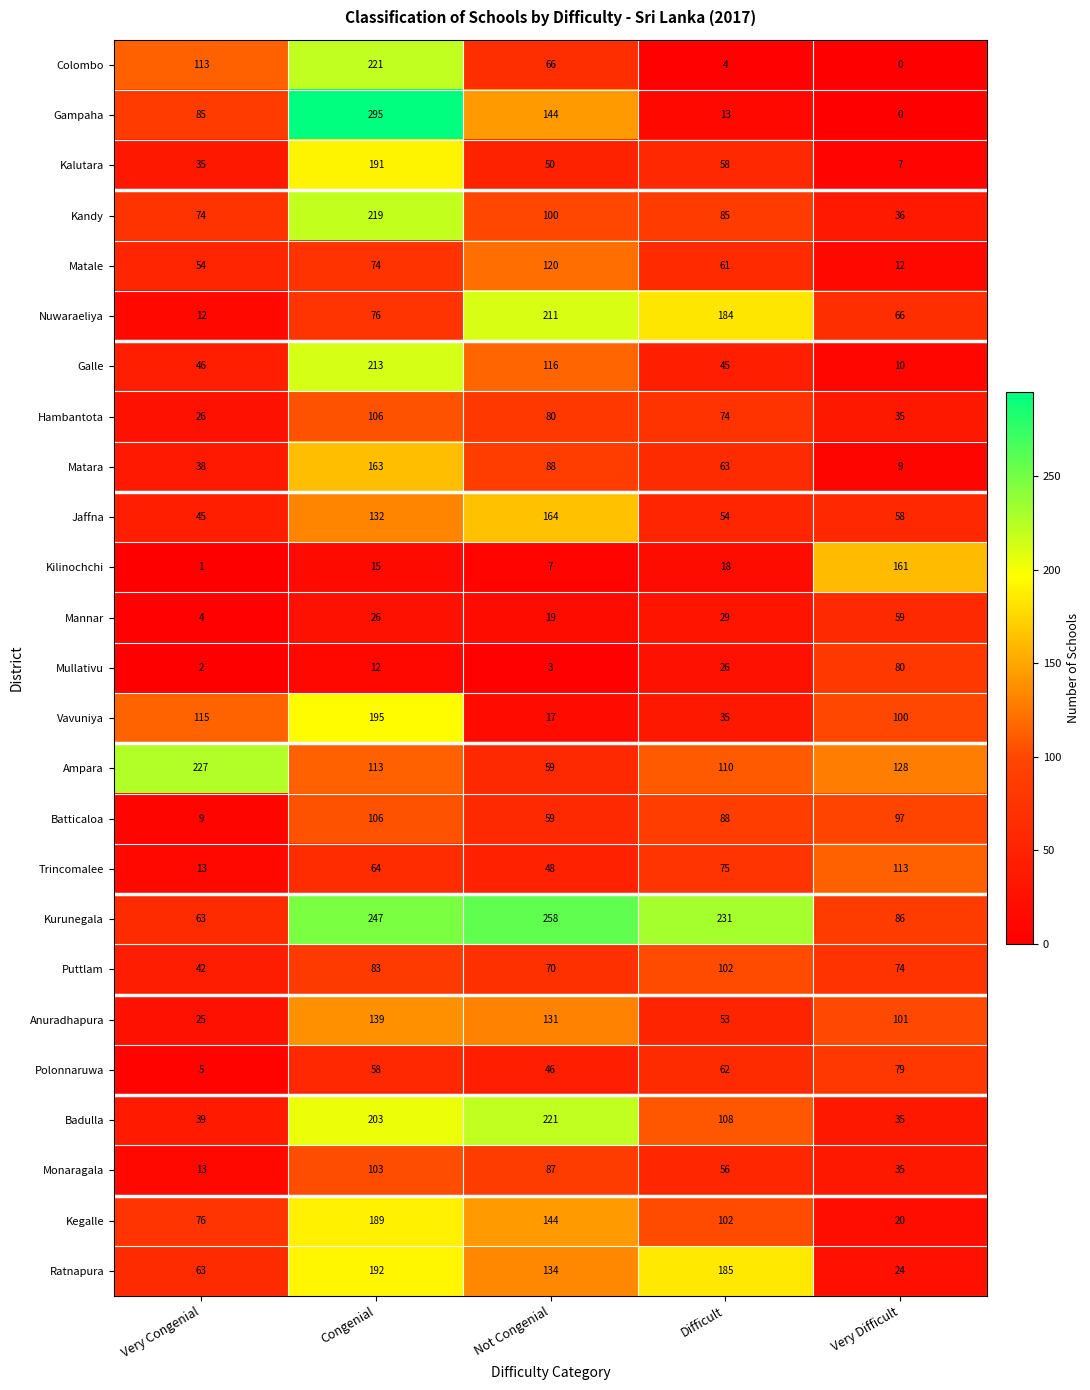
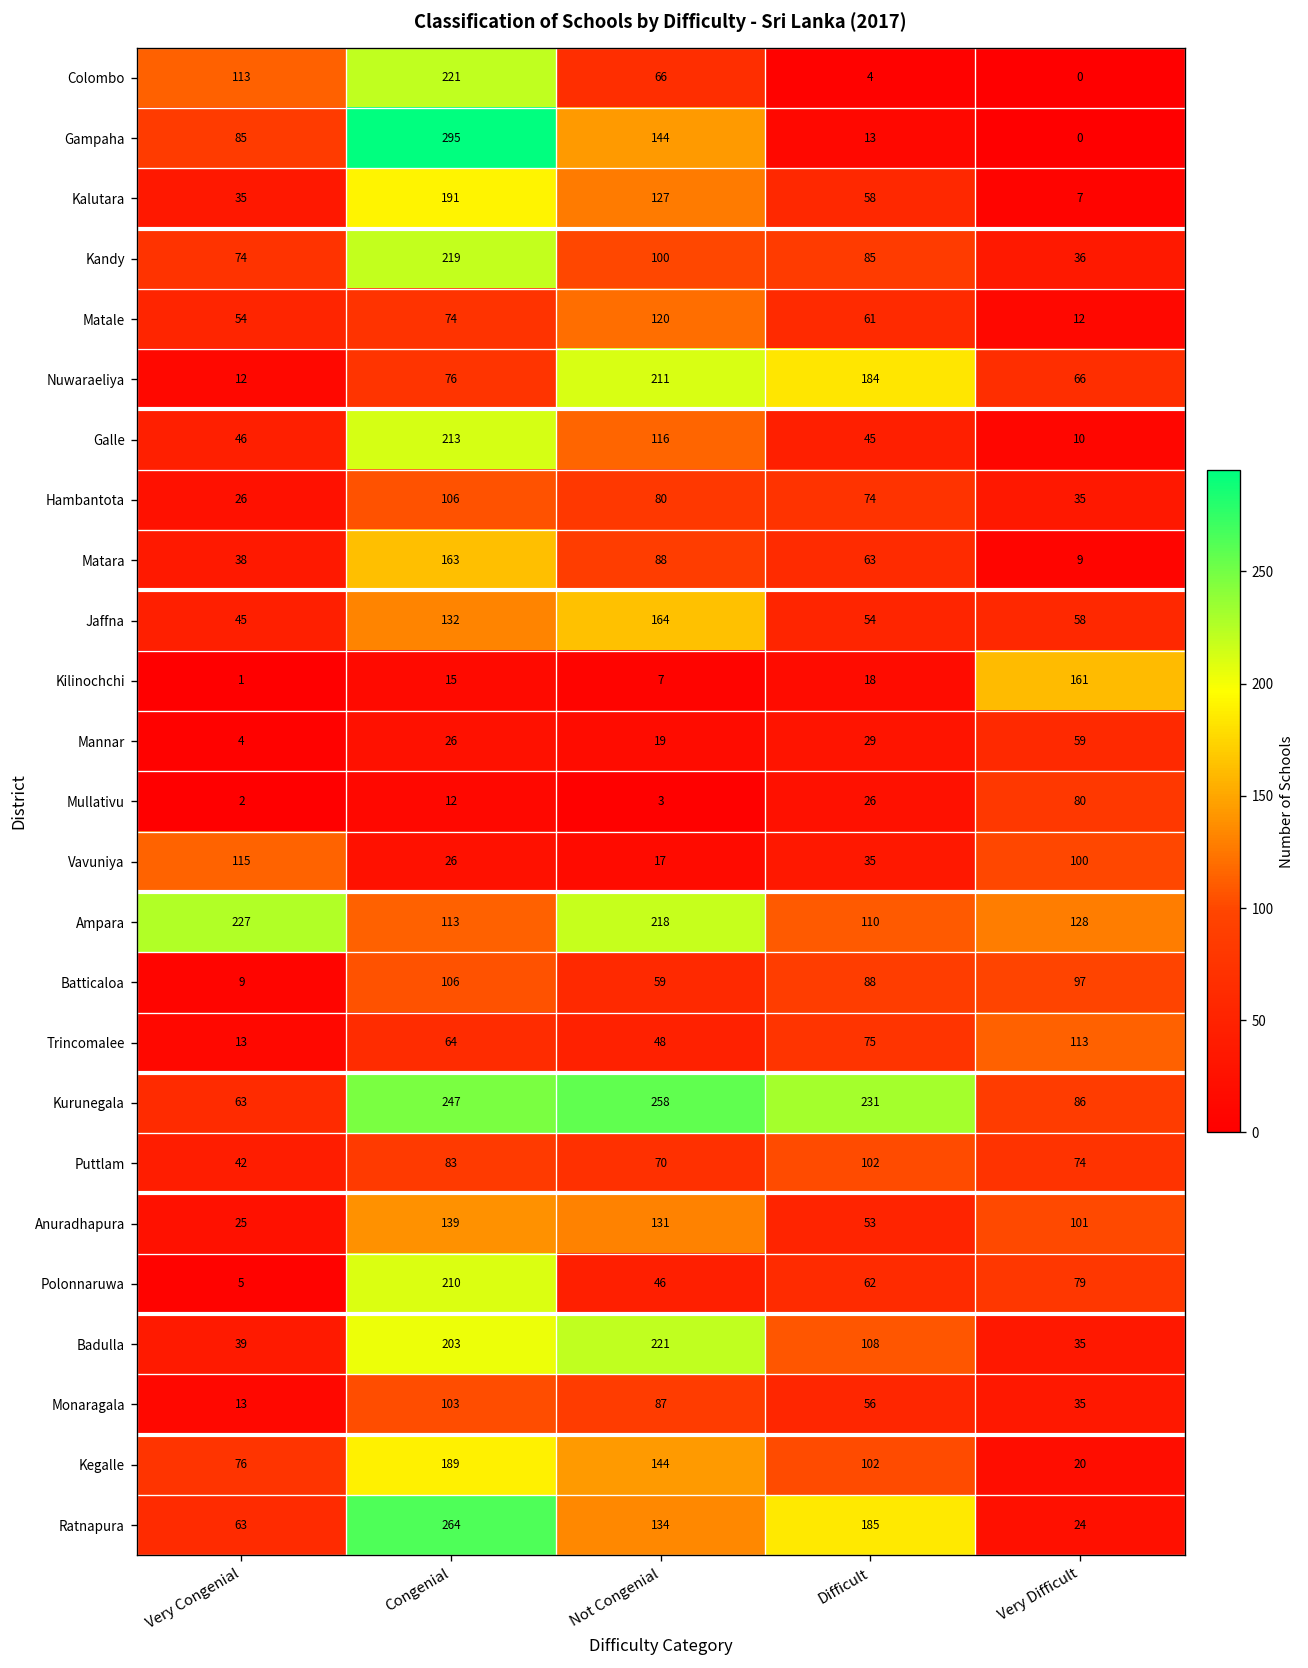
  {
    "Colombo": {
      "Very Congenial": 113,
      "Congenial": 221,
      "Not Congenial": 66,
      "Difficult": 4,
      "Very Difficult": 0
    },
    "Gampaha": {
      "Very Congenial": 85,
      "Congenial": 295,
      "Not Congenial": 144,
      "Difficult": 13,
      "Very Difficult": 0
    },
    "Kalutara": {
      "Very Congenial": 35,
      "Congenial": 191,
-     "Not Congenial": 50,
+     "Not Congenial": 127,
      "Difficult": 58,
      "Very Difficult": 7
    },
    "Kandy": {
      "Very Congenial": 74,
      "Congenial": 219,
      "Not Congenial": 100,
      "Difficult": 85,
      "Very Difficult": 36
    },
    "Matale": {
      "Very Congenial": 54,
      "Congenial": 74,
      "Not Congenial": 120,
      "Difficult": 61,
      "Very Difficult": 12
    },
    "Nuwaraeliya": {
      "Very Congenial": 12,
      "Congenial": 76,
      "Not Congenial": 211,
      "Difficult": 184,
      "Very Difficult": 66
    },
    "Galle": {
      "Very Congenial": 46,
      "Congenial": 213,
      "Not Congenial": 116,
      "Difficult": 45,
      "Very Difficult": 10
    },
    "Hambantota": {
      "Very Congenial": 26,
      "Congenial": 106,
      "Not Congenial": 80,
      "Difficult": 74,
      "Very Difficult": 35
    },
    "Matara": {
      "Very Congenial": 38,
      "Congenial": 163,
      "Not Congenial": 88,
      "Difficult": 63,
      "Very Difficult": 9
    },
    "Jaffna": {
      "Very Congenial": 45,
      "Congenial": 132,
      "Not Congenial": 164,
      "Difficult": 54,
      "Very Difficult": 58
    },
    "Kilinochchi": {
      "Very Congenial": 1,
      "Congenial": 15,
      "Not Congenial": 7,
      "Difficult": 18,
      "Very Difficult": 161
    },
    "Mannar": {
      "Very Congenial": 4,
      "Congenial": 26,
      "Not Congenial": 19,
      "Difficult": 29,
      "Very Difficult": 59
    },
    "Mullativu": {
      "Very Congenial": 2,
      "Congenial": 12,
      "Not Congenial": 3,
      "Difficult": 26,
      "Very Difficult": 80
    },
    "Vavuniya": {
      "Very Congenial": 115,
-     "Congenial": 195,
+     "Congenial": 26,
      "Not Congenial": 17,
      "Difficult": 35,
      "Very Difficult": 100
    },
    "Ampara": {
      "Very Congenial": 227,
      "Congenial": 113,
-     "Not Congenial": 59,
+     "Not Congenial": 218,
      "Difficult": 110,
      "Very Difficult": 128
    },
    "Batticaloa": {
      "Very Congenial": 9,
      "Congenial": 106,
      "Not Congenial": 59,
      "Difficult": 88,
      "Very Difficult": 97
    },
    "Trincomalee": {
      "Very Congenial": 13,
      "Congenial": 64,
      "Not Congenial": 48,
      "Difficult": 75,
      "Very Difficult": 113
    },
    "Kurunegala": {
      "Very Congenial": 63,
      "Congenial": 247,
      "Not Congenial": 258,
      "Difficult": 231,
      "Very Difficult": 86
    },
    "Puttlam": {
      "Very Congenial": 42,
      "Congenial": 83,
      "Not Congenial": 70,
      "Difficult": 102,
      "Very Difficult": 74
    },
    "Anuradhapura": {
      "Very Congenial": 25,
      "Congenial": 139,
      "Not Congenial": 131,
      "Difficult": 53,
      "Very Difficult": 101
    },
    "Polonnaruwa": {
      "Very Congenial": 5,
-     "Congenial": 58,
+     "Congenial": 210,
      "Not Congenial": 46,
      "Difficult": 62,
      "Very Difficult": 79
    },
    "Badulla": {
      "Very Congenial": 39,
      "Congenial": 203,
      "Not Congenial": 221,
      "Difficult": 108,
      "Very Difficult": 35
    },
    "Monaragala": {
      "Very Congenial": 13,
      "Congenial": 103,
      "Not Congenial": 87,
      "Difficult": 56,
      "Very Difficult": 35
    },
    "Kegalle": {
      "Very Congenial": 76,
      "Congenial": 189,
      "Not Congenial": 144,
      "Difficult": 102,
      "Very Difficult": 20
    },
    "Ratnapura": {
      "Very Congenial": 63,
-     "Congenial": 192,
+     "Congenial": 264,
      "Not Congenial": 134,
      "Difficult": 185,
      "Very Difficult": 24
    }
  }
